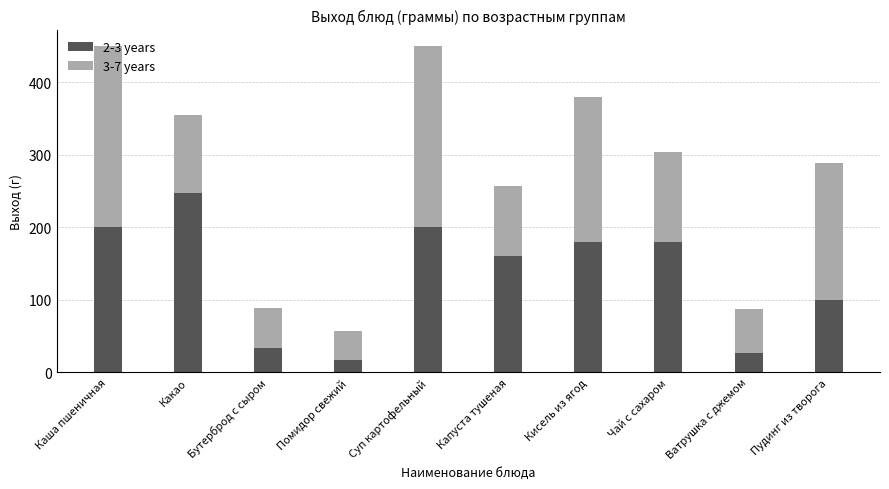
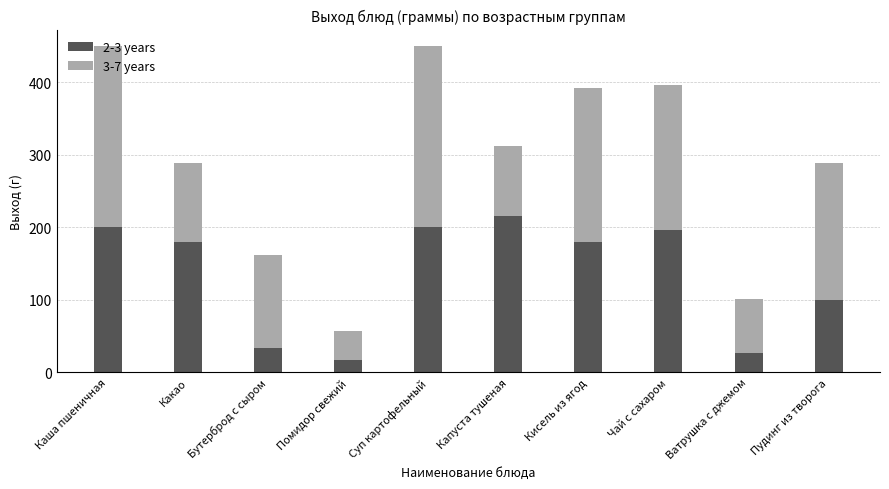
  {
    "2-3 years": {
      "Каша пшеничная": 200,
-     "Какао": 250,
+     "Какао": 180,
      "Бутерброд с сыром": 30,
      "Помидор свежий": 20,
      "Суп картофельный": 200,
-     "Капуста тушеная": 160,
+     "Капуста тушеная": 220,
      "Кисель из ягод": 180,
-     "Чай с сахаром": 180,
+     "Чай с сахаром": 200,
      "Ватрушка с джемом": 30,
      "Пудинг из творога": 100
    },
    "3-7 years": {
      "Каша пшеничная": 250,
      "Какао": 110,
-     "Бутерброд с сыром": 60,
+     "Бутерброд с сыром": 130,
      "Помидор свежий": 40,
      "Суп картофельный": 250,
      "Капуста тушеная": 100,
-     "Кисель из ягод": 200,
-     "Чай с сахаром": 120,
-     "Ватрушка с джемом": 60,
+     "Кисель из ягод": 210,
+     "Чай с сахаром": 200,
+     "Ватрушка с джемом": 70,
      "Пудинг из творога": 190
    }
  }
